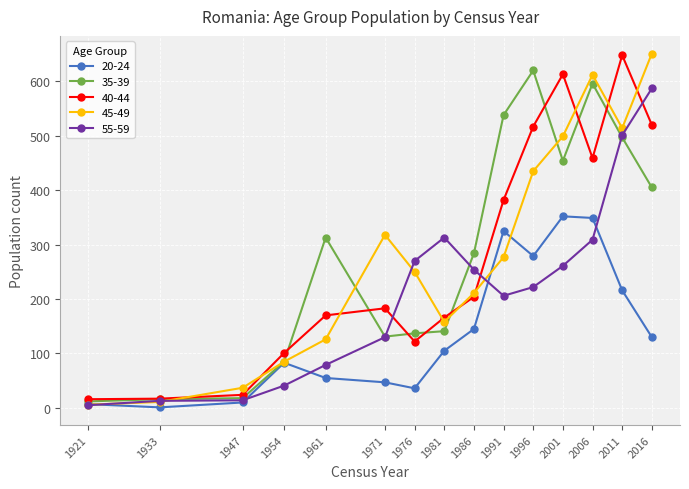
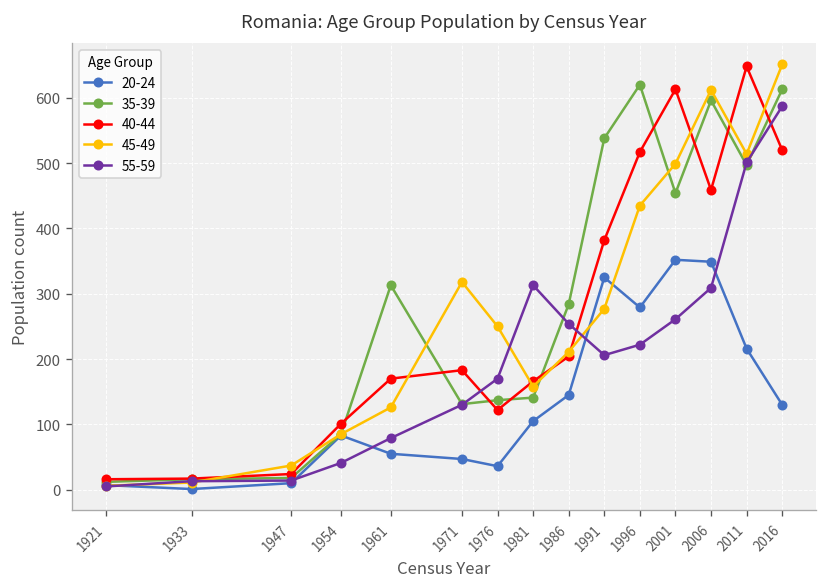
  {
    "20-24": {
      "1933": 0,
      "1961": 60,
      "1971": 50,
      "1976": 40,
      "1981": 110,
      "1986": 150,
      "1991": 330,
      "1996": 280,
      "2001": 350,
      "2006": 350,
      "2011": 220,
      "2016": 130
    },
    "35-39": {
      "1961": 310,
      "1976": 140,
      "1981": 140,
      "1986": 280,
      "1991": 540,
      "1996": 620,
      "2001": 450,
      "2006": 600,
-     "2016": 410
+     "2016": 610
    },
    "40-44": {
      "1947": 20,
      "1954": 100,
      "1961": 170,
      "1971": 180,
      "1976": 120,
      "1981": 170,
      "1986": 200,
      "1991": 380,
      "1996": 520,
      "2001": 610,
      "2006": 460,
      "2011": 650,
      "2016": 520
    },
    "45-49": {
      "1947": 40,
      "1961": 130,
      "1971": 320,
      "1976": 250,
      "1981": 160,
      "1986": 210,
      "1991": 280,
      "1996": 440,
      "2001": 500,
      "2006": 610,
      "2011": 510,
      "2016": 650
    },
    "55-59": {
      "1954": 40,
      "1961": 80,
-     "1976": 270,
+     "1976": 170,
      "1981": 310,
      "1986": 250,
      "1991": 210,
      "1996": 220,
      "2001": 260,
      "2006": 310,
      "2016": 590
    }
  }
